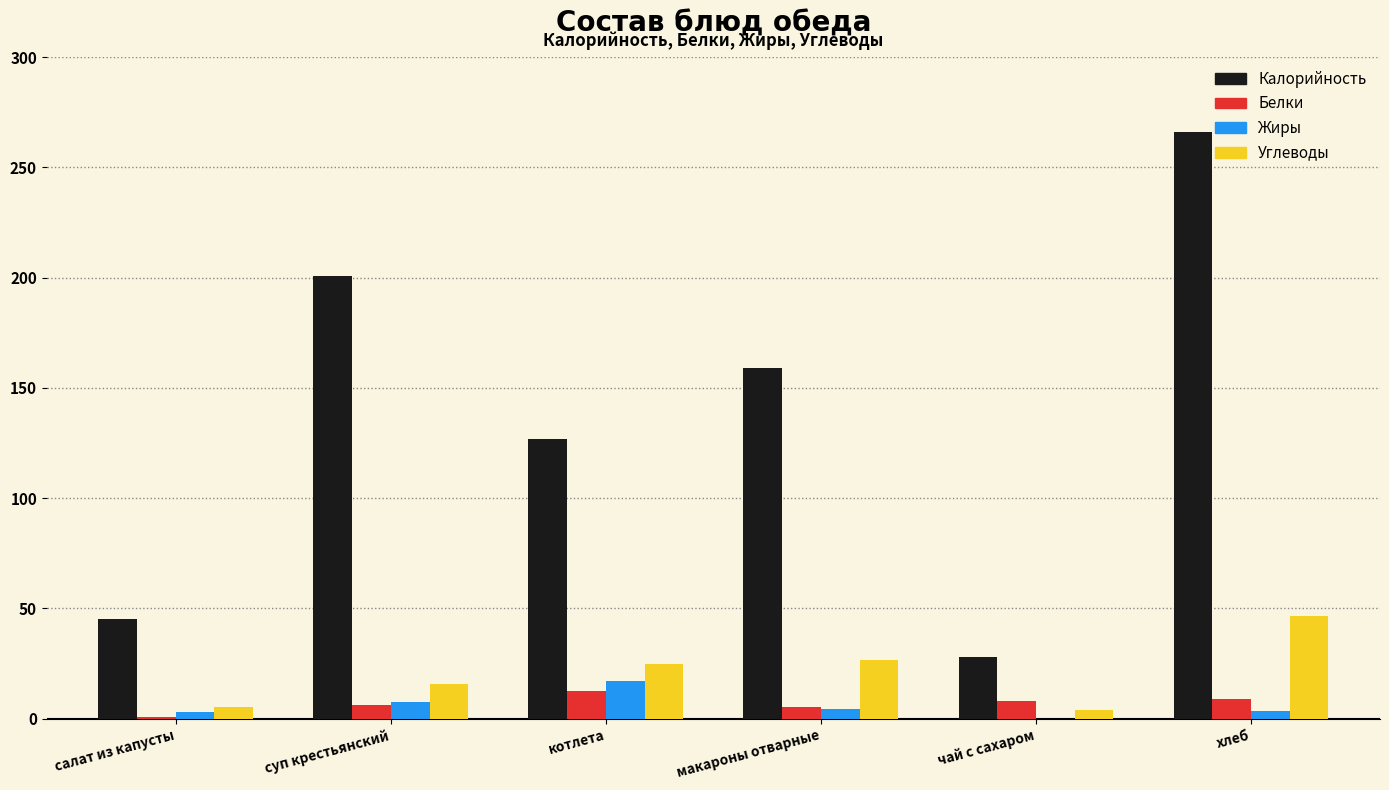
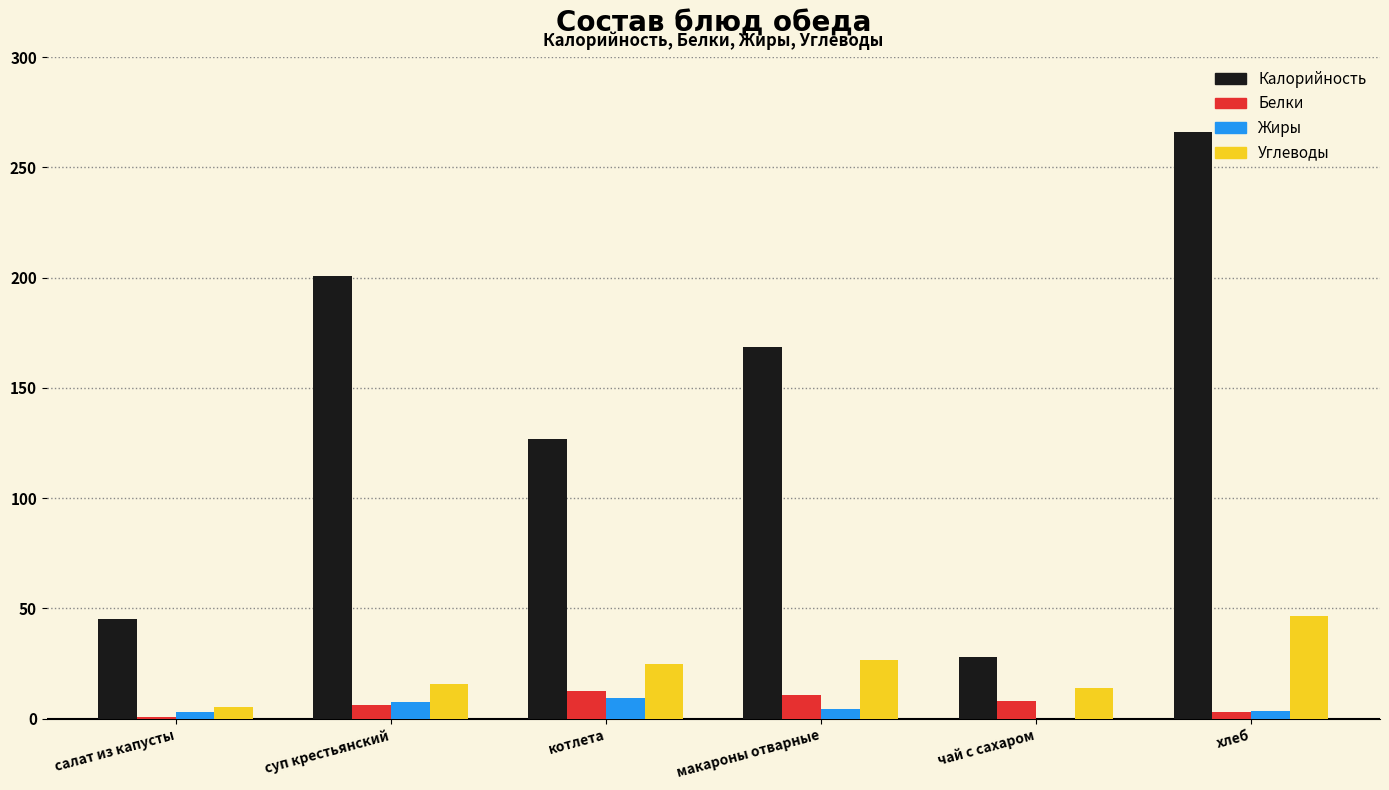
  {
    "Калорийность": {
      "салат из капусты": 45,
      "суп крестьянский": 201,
      "котлета": 127,
-     "макароны отварные": 159,
+     "макароны отварные": 168,
      "чай с сахаром": 28,
      "хлеб": 266
    },
    "Белки": {
      "суп крестьянский": 6,
      "котлета": 12,
-     "макароны отварные": 6,
+     "макароны отварные": 11,
      "чай с сахаром": 8,
-     "хлеб": 9
+     "хлеб": 3
    },
    "Жиры": {
      "салат из капусты": 3,
      "суп крестьянский": 8,
-     "котлета": 17,
+     "котлета": 9,
      "макароны отварные": 5,
      "чай с сахаром": 0,
      "хлеб": 3
    },
    "Углеводы": {
      "салат из капусты": 5,
      "суп крестьянский": 16,
      "котлета": 25,
      "макароны отварные": 26,
-     "чай с сахаром": 4,
+     "чай с сахаром": 14,
      "хлеб": 47
    }
  }
